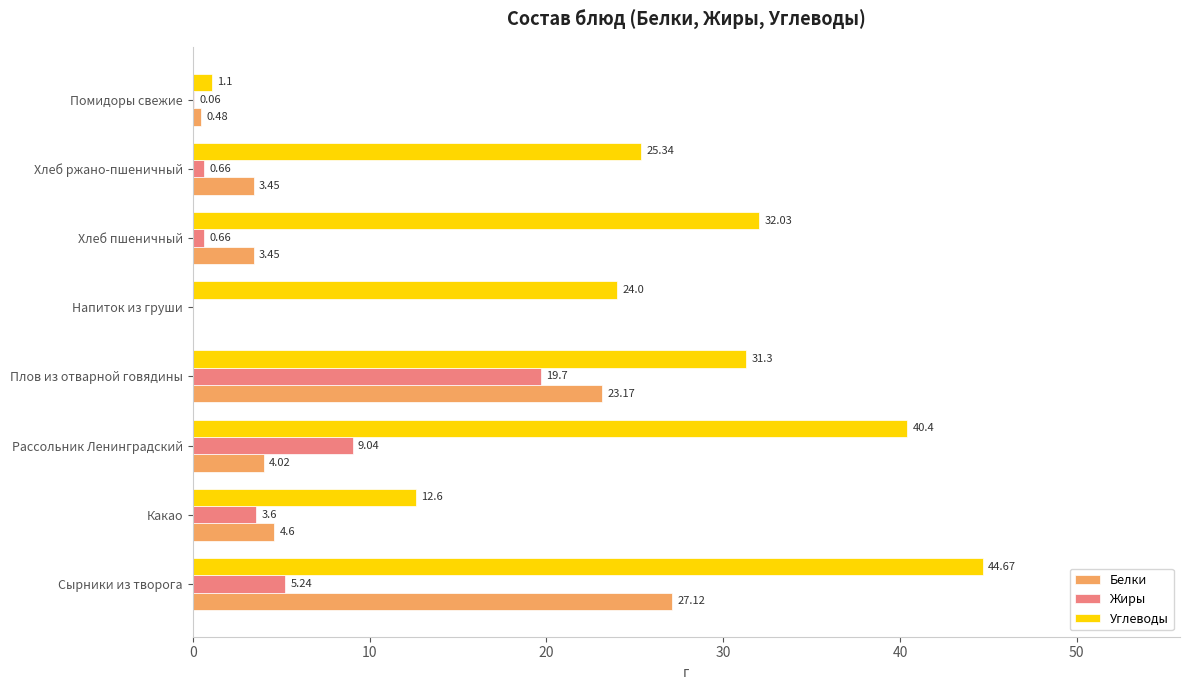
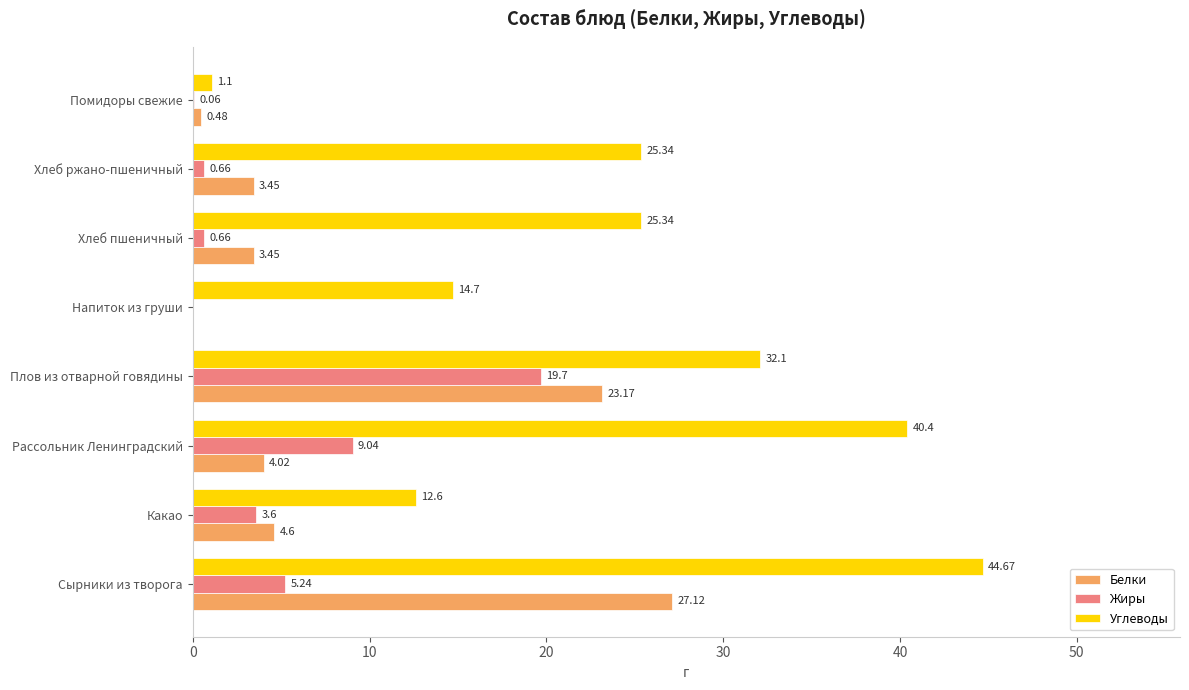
  {
    "Углеводы": {
      "Помидоры свежие": 1.1,
      "Хлеб ржано-пшеничный": 25.34,
-     "Хлеб пшеничный": 32.03,
-     "Напиток из груши": 24.0,
-     "Плов из отварной говядины": 31.3,
+     "Хлеб пшеничный": 25.34,
+     "Напиток из груши": 14.7,
+     "Плов из отварной говядины": 32.1,
      "Рассольник Ленинградский": 40.4,
      "Какао": 12.6,
      "Сырники из творога": 44.67
    }
  }
